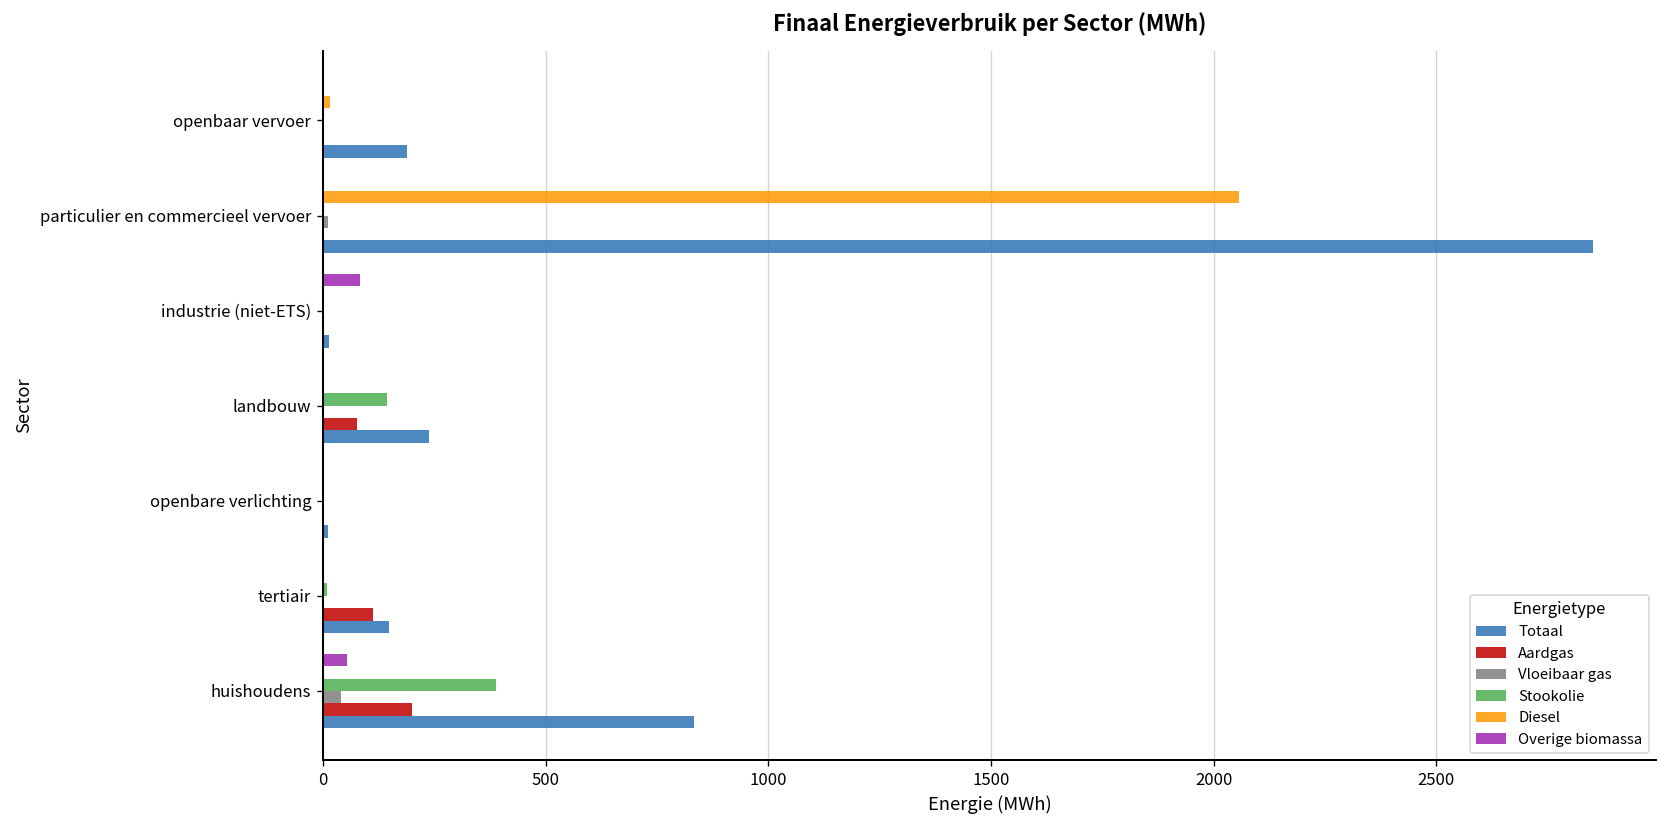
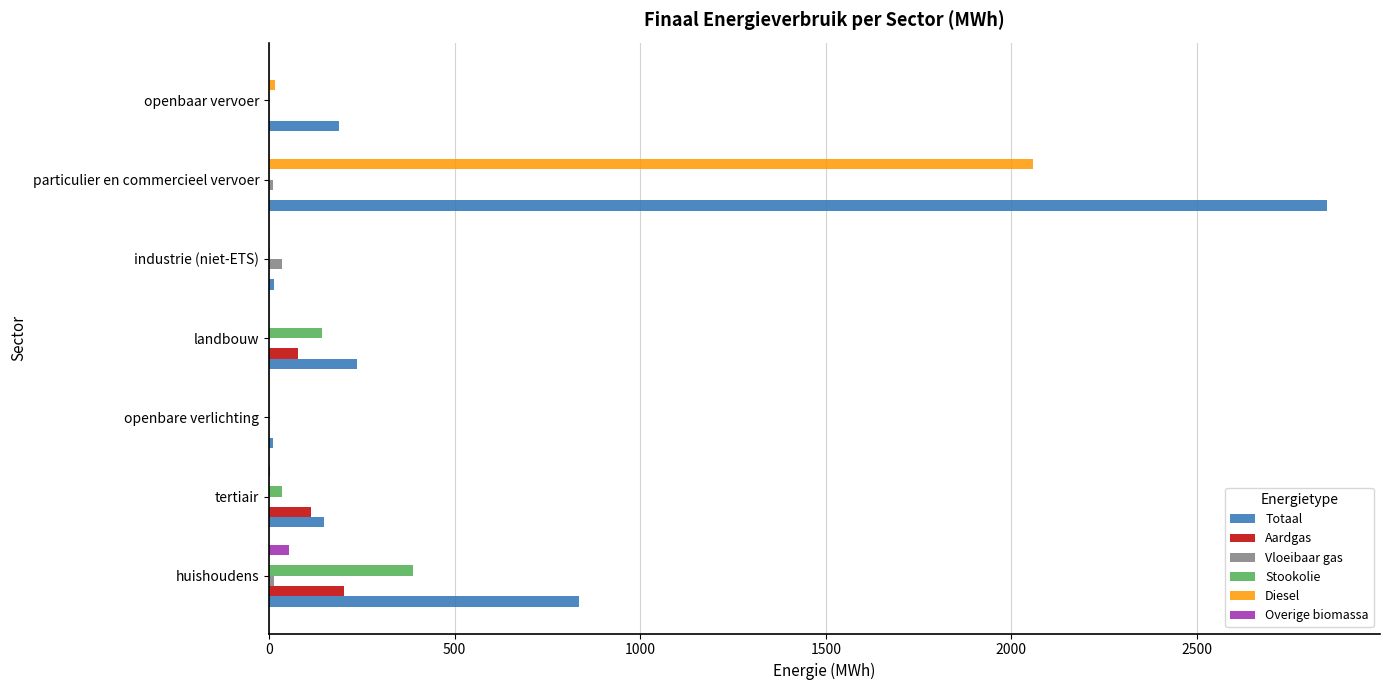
  {
    "Totaal": {
      "openbaar vervoer": 190,
      "particulier en commercieel vervoer": 2850,
      "industrie (niet-ETS)": 10,
      "landbouw": 240,
      "openbare verlichting": 10,
      "tertiair": 150,
      "huishoudens": 830
    },
    "Aardgas": {
      "openbaar vervoer": 0,
      "industrie (niet-ETS)": 0,
      "landbouw": 80,
      "openbare verlichting": 0,
      "tertiair": 110,
      "huishoudens": 200
    },
    "Vloeibaar gas": {
      "openbaar vervoer": 0,
      "particulier en commercieel vervoer": 10,
-     "industrie (niet-ETS)": 0,
+     "industrie (niet-ETS)": 40,
      "openbare verlichting": 0,
-     "huishoudens": 40
+     "huishoudens": 10
    },
    "Stookolie": {
      "openbaar vervoer": 0,
      "particulier en commercieel vervoer": 0,
      "landbouw": 140,
      "openbare verlichting": 0,
-     "tertiair": 10,
+     "tertiair": 30,
      "huishoudens": 390
    },
    "Diesel": {
      "openbaar vervoer": 20,
      "particulier en commercieel vervoer": 2060,
      "industrie (niet-ETS)": 0,
      "landbouw": 0,
      "openbare verlichting": 0,
      "tertiair": 0,
      "huishoudens": 0
    },
    "Overige biomassa": {
      "particulier en commercieel vervoer": 0,
-     "industrie (niet-ETS)": 80,
+     "industrie (niet-ETS)": 0,
      "landbouw": 0,
      "openbare verlichting": 0,
      "huishoudens": 50
    }
  }
